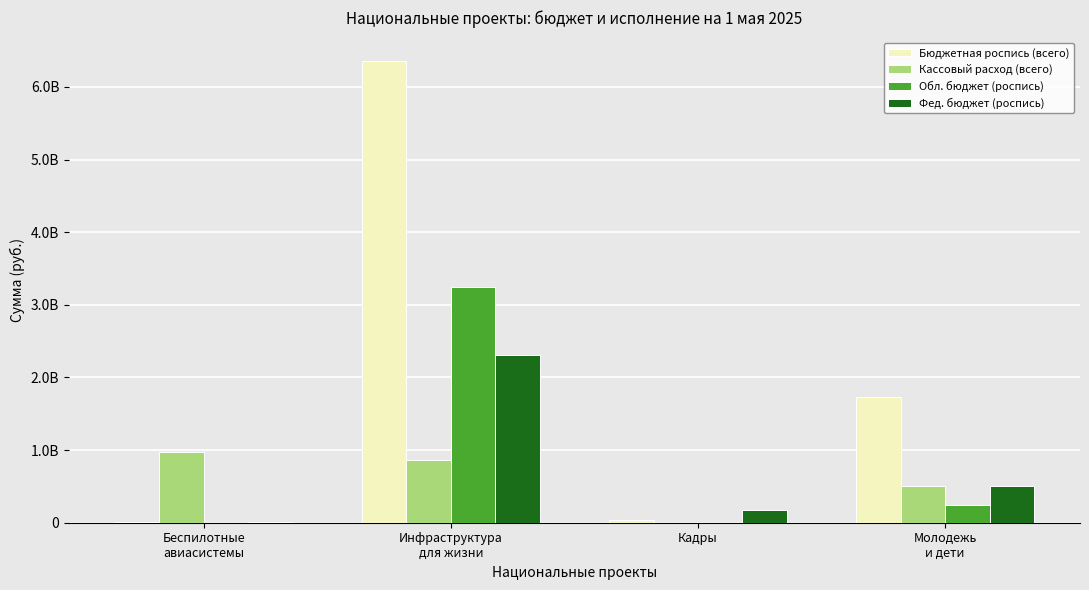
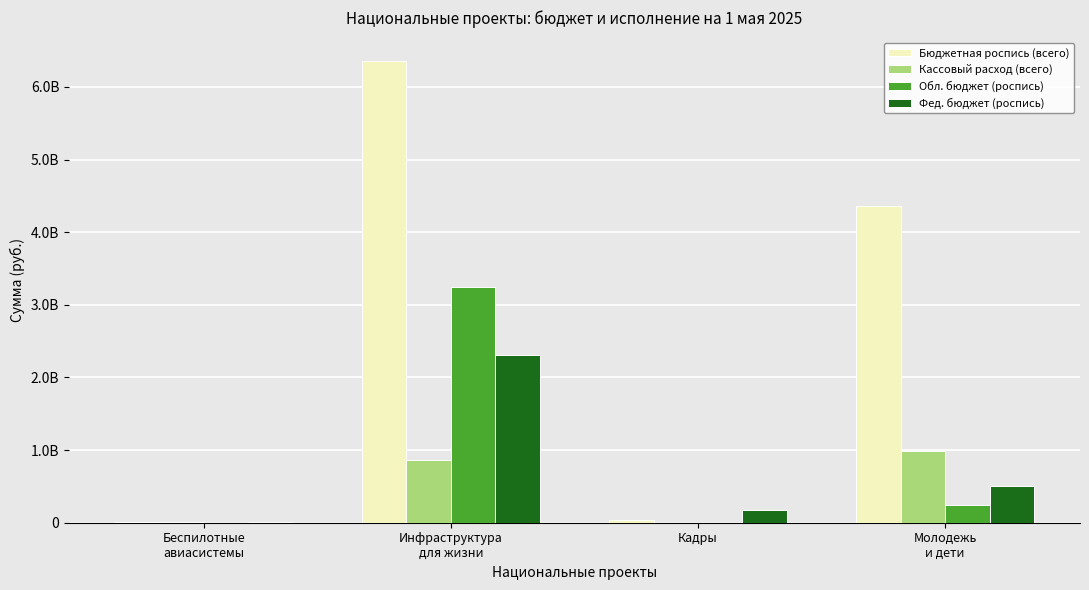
  {
    "Бюджетная роспись (всего)": {
      "Инфраструктура для жизни": 6400000000,
      "Кадры": 0,
-     "Молодежь и дети": 1700000000
+     "Молодежь и дети": 4400000000
    },
    "Кассовый расход (всего)": {
-     "Беспилотные авиасистемы": 1000000000,
+     "Беспилотные авиасистемы": 0,
      "Инфраструктура для жизни": 900000000,
      "Кадры": 0,
-     "Молодежь и дети": 500000000
+     "Молодежь и дети": 1000000000
    },
    "Обл. бюджет (роспись)": {
      "Беспилотные авиасистемы": 0,
      "Инфраструктура для жизни": 3300000000,
      "Молодежь и дети": 200000000
    },
    "Фед. бюджет (роспись)": {
      "Инфраструктура для жизни": 2300000000,
      "Кадры": 200000000,
      "Молодежь и дети": 500000000
    }
  }
